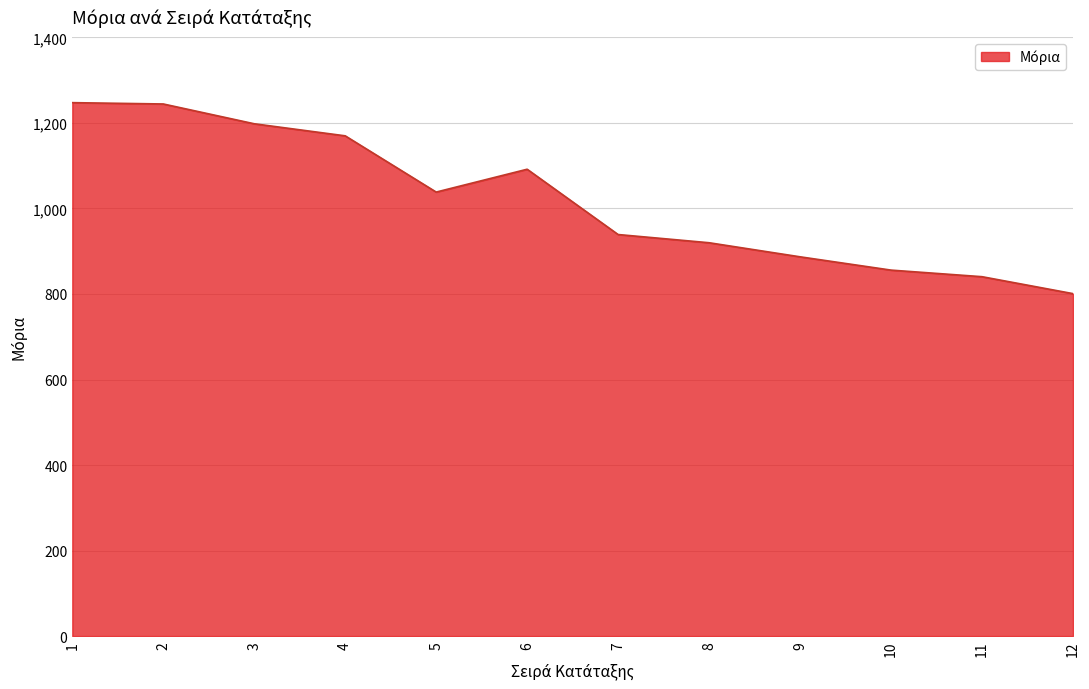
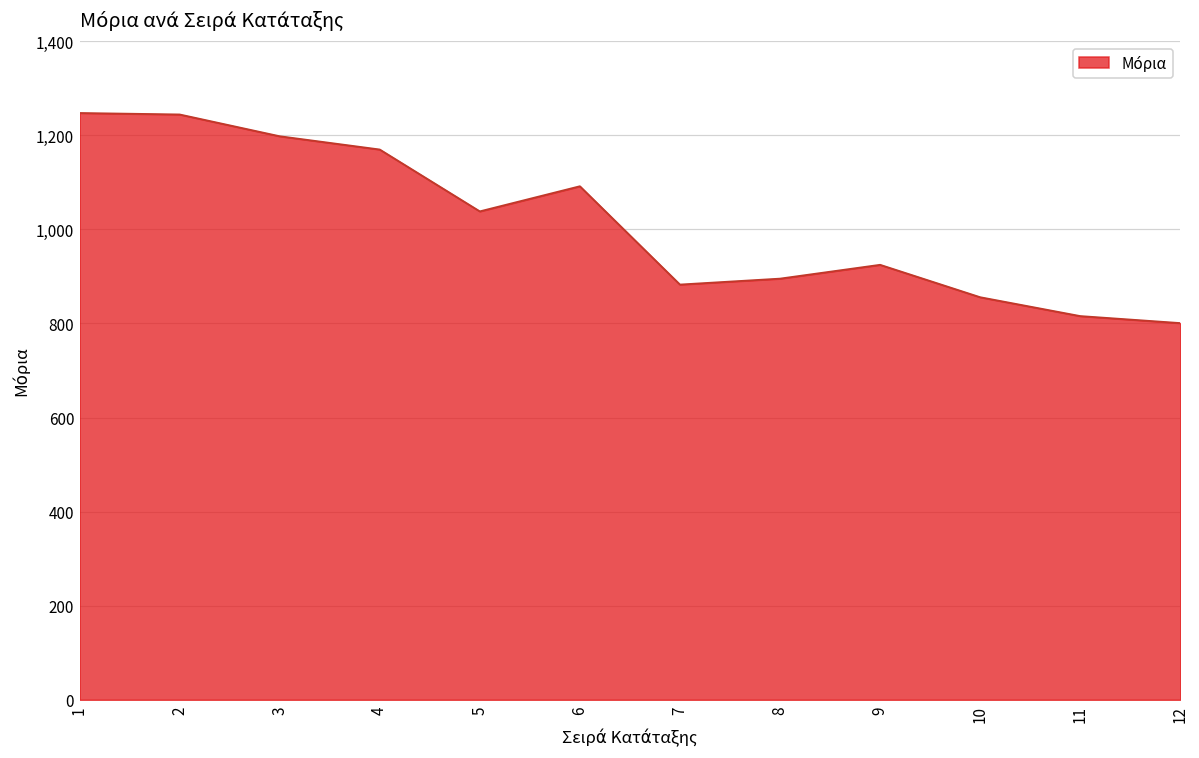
  {
    "1": "1,250",
    "2": "1,240",
    "3": "1,200",
    "4": "1,170",
    "5": "1,040",
    "6": "1,090",
-   "7": "940",
-   "8": "920",
-   "9": "890",
+   "7": "880",
+   "8": "900",
+   "9": "920",
    "10": "860",
-   "11": "840",
+   "11": "820",
    "12": "800"
  }
